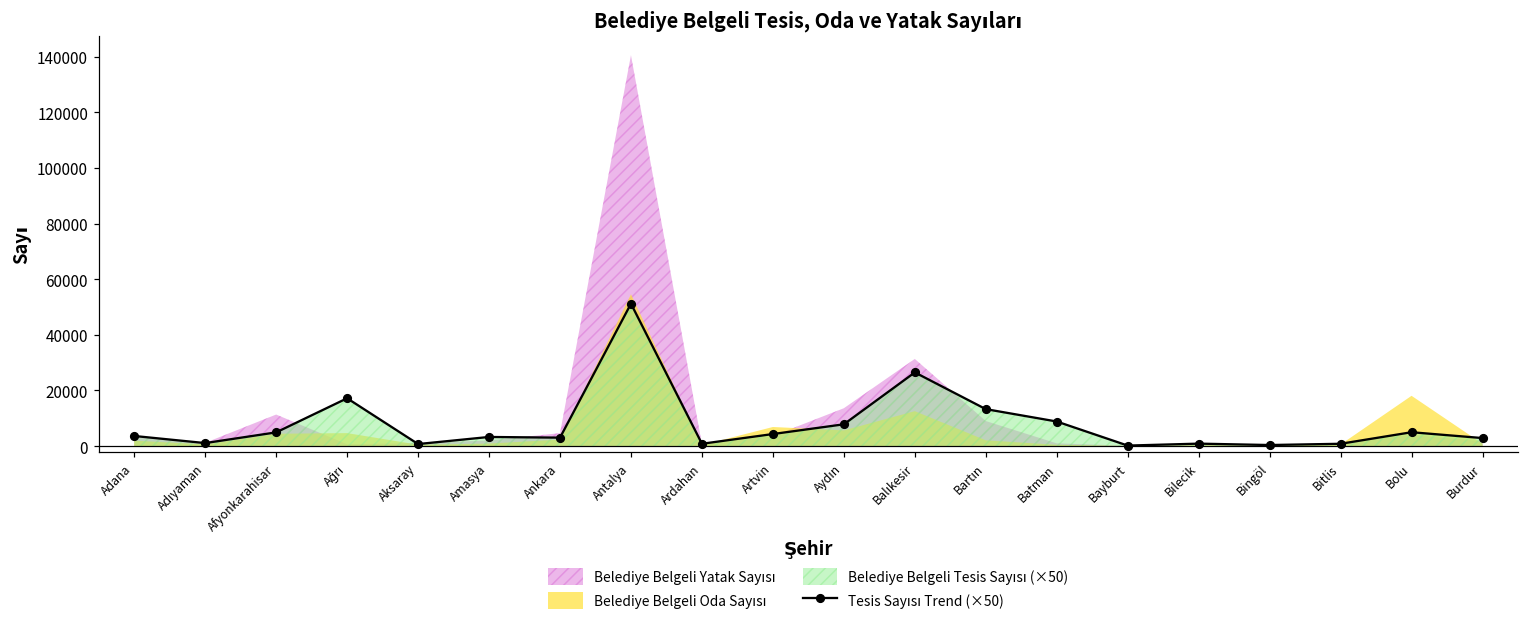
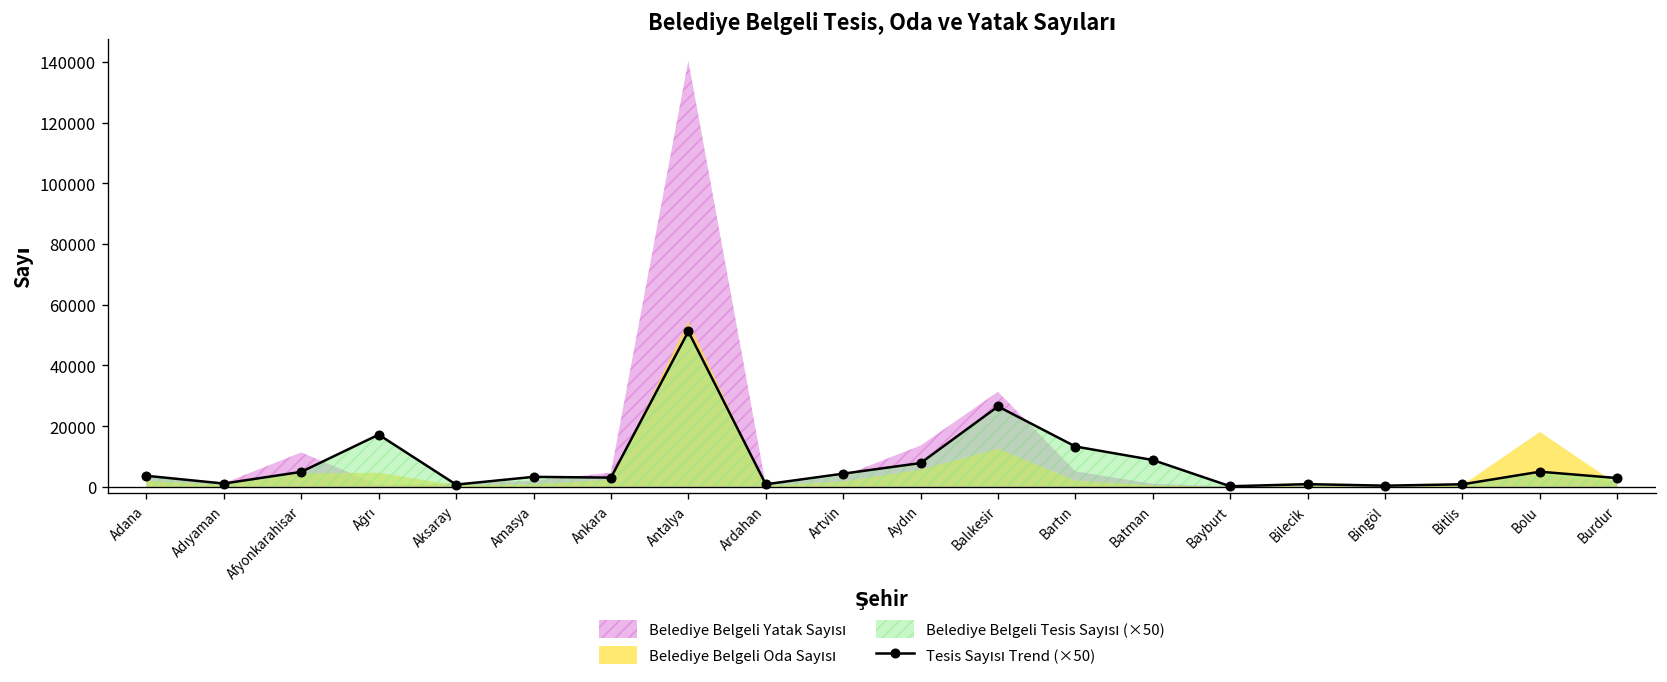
  {
    "Belediye Belgeli Yatak Sayısı": {
      "Afyonkarahisar": 11000,
      "Amasya": 2000,
      "Ankara": 5000,
      "Antalya": 140000,
      "Aydın": 14000,
      "Balıkesir": 31000,
-     "Bartın": 9000
+     "Bartın": 5000
    },
    "Belediye Belgeli Oda Sayısı": {
      "Adana": 2000,
      "Ağrı": 5000,
      "Antalya": 55000,
-     "Artvin": 7000,
+     "Artvin": 2000,
      "Aydın": 6000,
      "Balıkesir": 13000,
      "Bartın": 2000,
      "Bolu": 18000
    },
    "Belediye Belgeli Tesis Sayısı (×50)": {
      "Ağrı": 17000,
      "Amasya": 3000,
      "Antalya": 51000,
      "Aydın": 8000,
      "Balıkesir": 27000,
      "Bartın": 13000,
      "Batman": 9000,
      "Burdur": 3000
    }
  }
